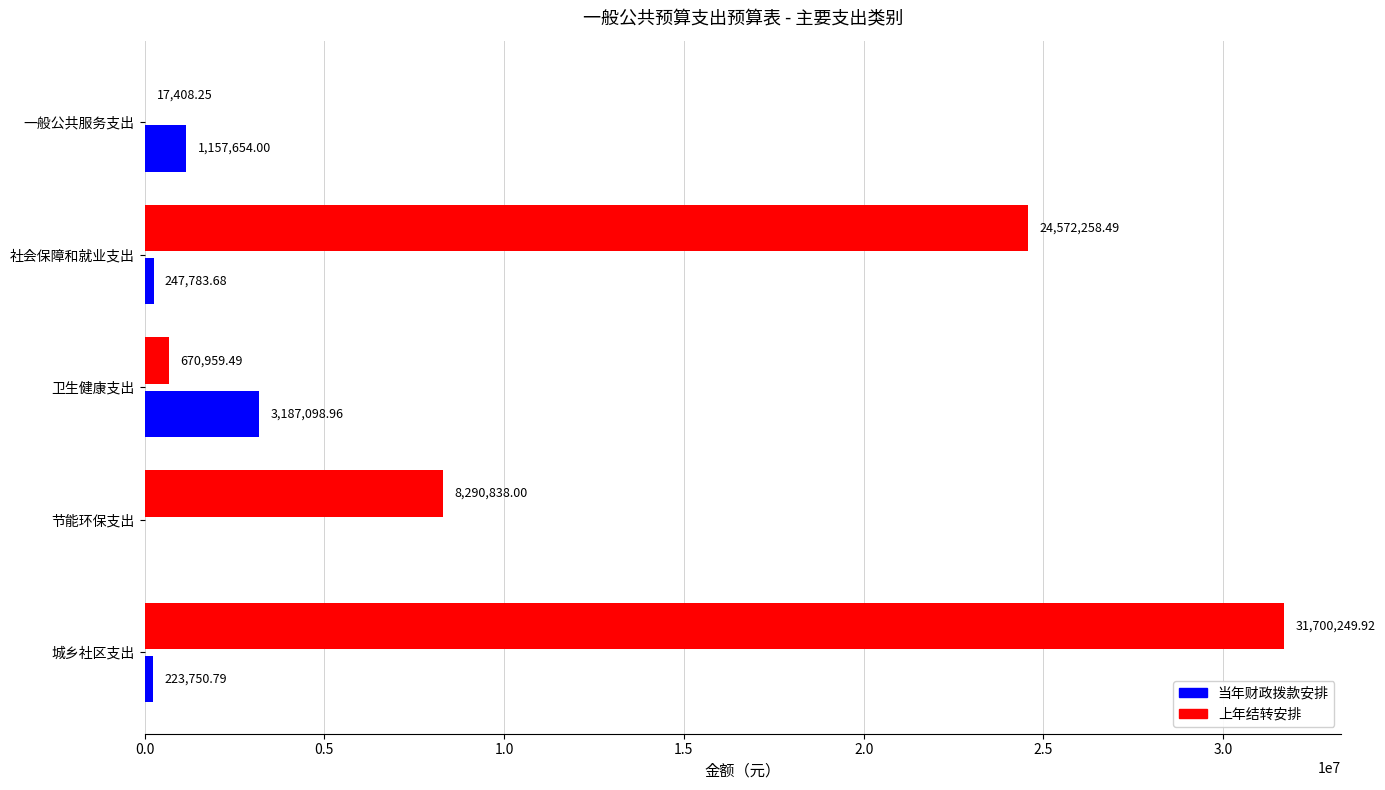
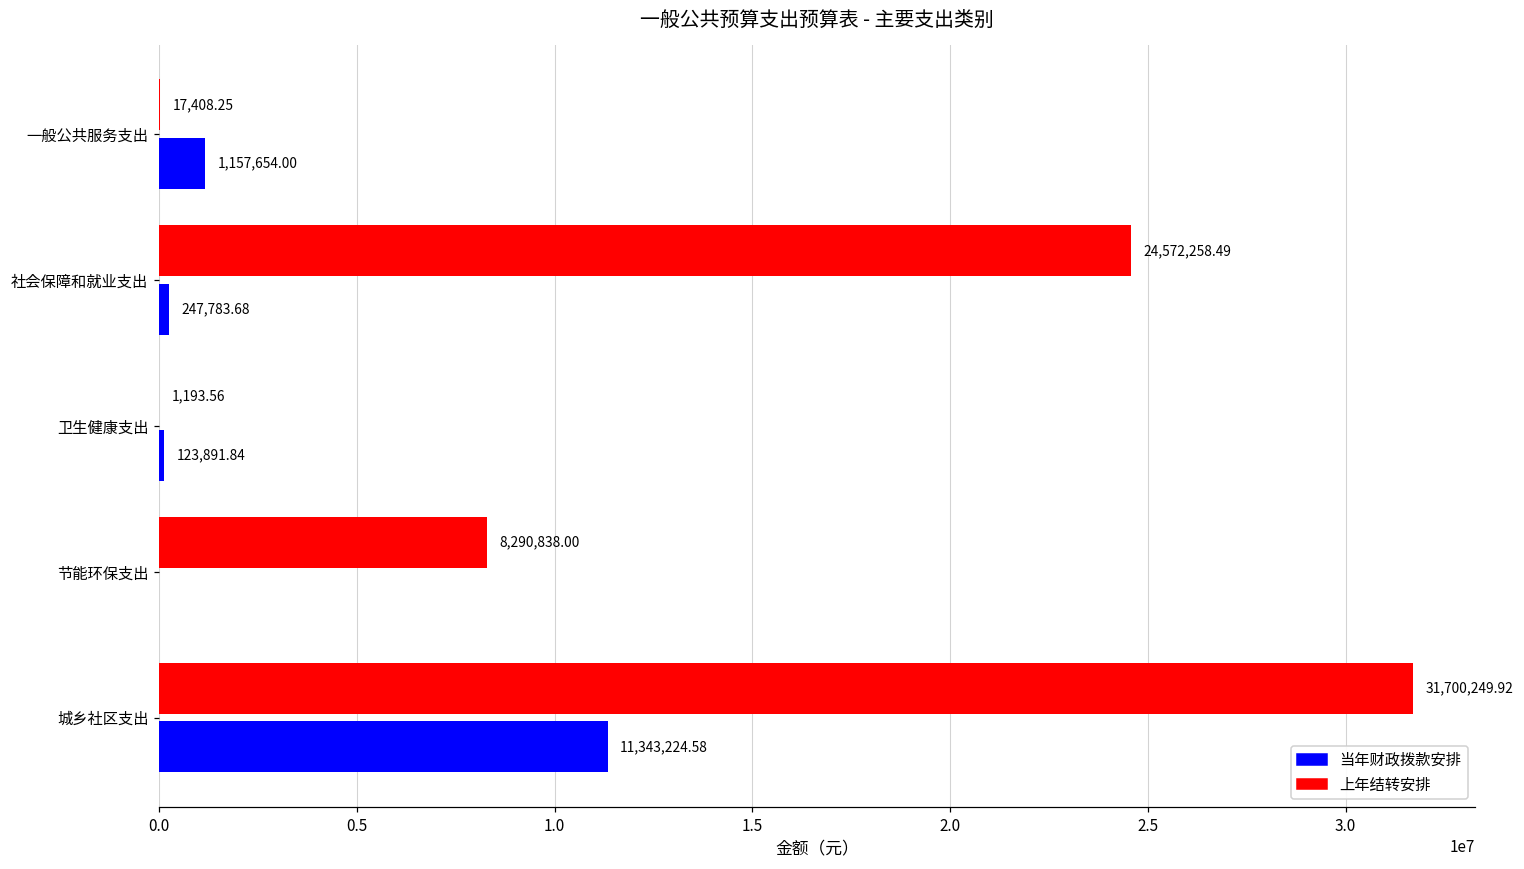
  {
    "当年财政拨款安排": {
      "一般公共服务支出": "1,157,654.00",
      "社会保障和就业支出": "247,783.68",
-     "卫生健康支出": "3,187,098.96",
-     "城乡社区支出": "223,750.79"
+     "卫生健康支出": "123,891.84",
+     "城乡社区支出": "11,343,224.58"
    },
    "上年结转安排": {
      "一般公共服务支出": "17,408.25",
      "社会保障和就业支出": "24,572,258.49",
-     "卫生健康支出": "670,959.49",
+     "卫生健康支出": "1,193.56",
      "节能环保支出": "8,290,838.00",
      "城乡社区支出": "31,700,249.92"
    }
  }
